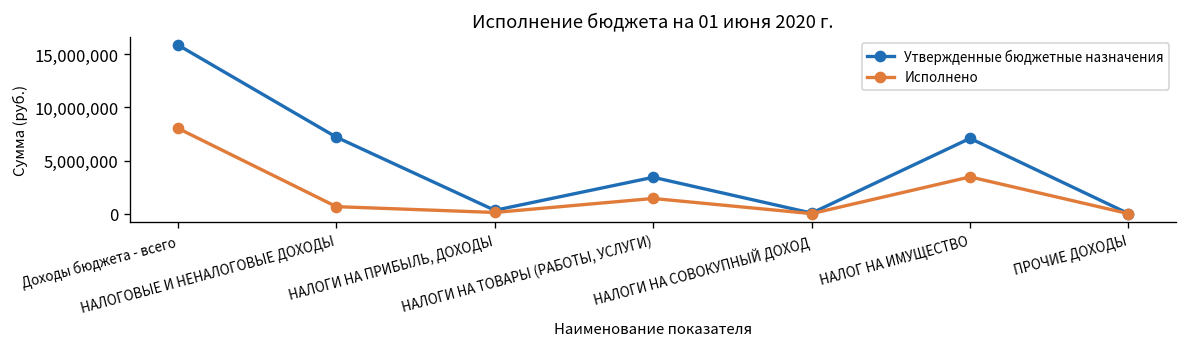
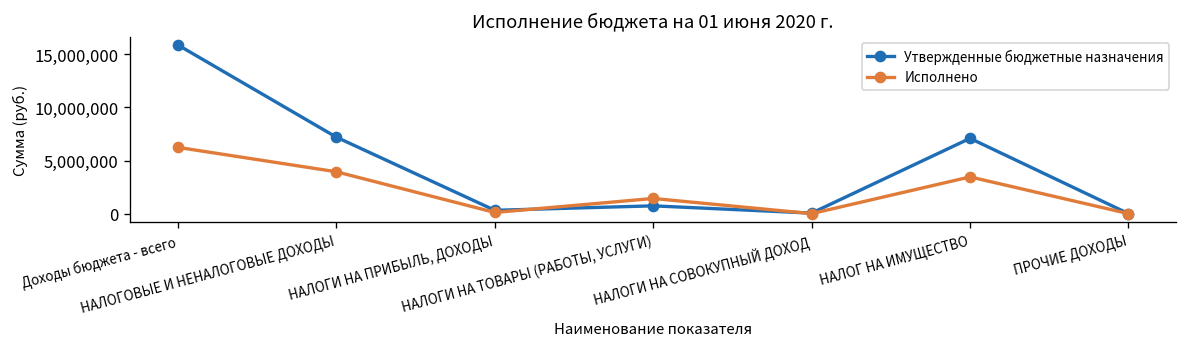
  {
    "Утвержденные бюджетные назначения": {
      "Доходы бюджета - всего": "16,000,000",
      "НАЛОГОВЫЕ И НЕНАЛОГОВЫЕ ДОХОДЫ": "7,000,000",
-     "НАЛОГИ НА ТОВАРЫ (РАБОТЫ, УСЛУГИ)": "3,000,000",
+     "НАЛОГИ НА ТОВАРЫ (РАБОТЫ, УСЛУГИ)": "1,000,000",
      "НАЛОГ НА ИМУЩЕСТВО": "7,000,000"
    },
    "Исполнено": {
-     "Доходы бюджета - всего": "8,000,000",
-     "НАЛОГОВЫЕ И НЕНАЛОГОВЫЕ ДОХОДЫ": "1,000,000",
+     "Доходы бюджета - всего": "6,000,000",
+     "НАЛОГОВЫЕ И НЕНАЛОГОВЫЕ ДОХОДЫ": "4,000,000",
      "НАЛОГИ НА ТОВАРЫ (РАБОТЫ, УСЛУГИ)": "1,000,000",
      "НАЛОГ НА ИМУЩЕСТВО": "3,000,000"
    }
  }
